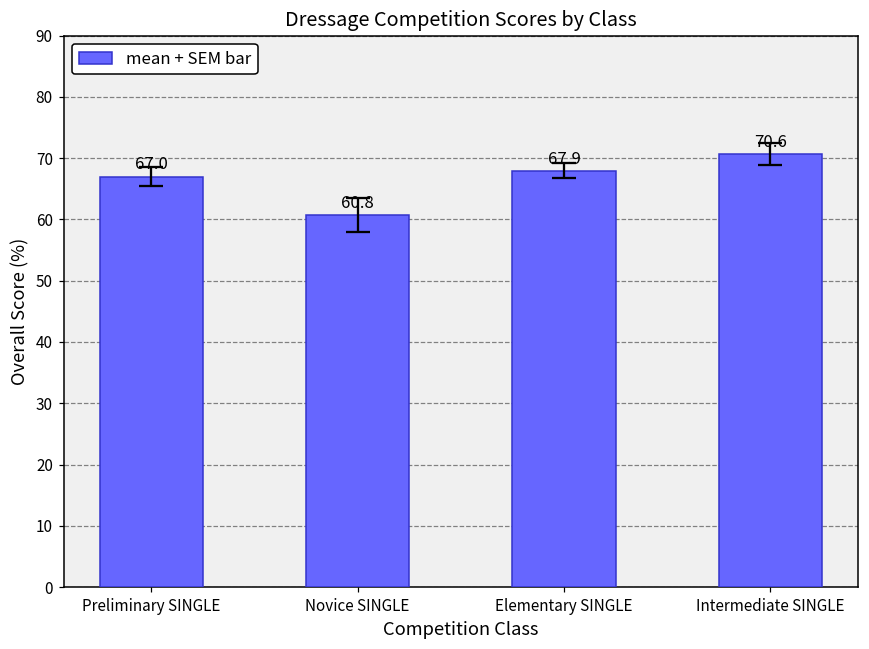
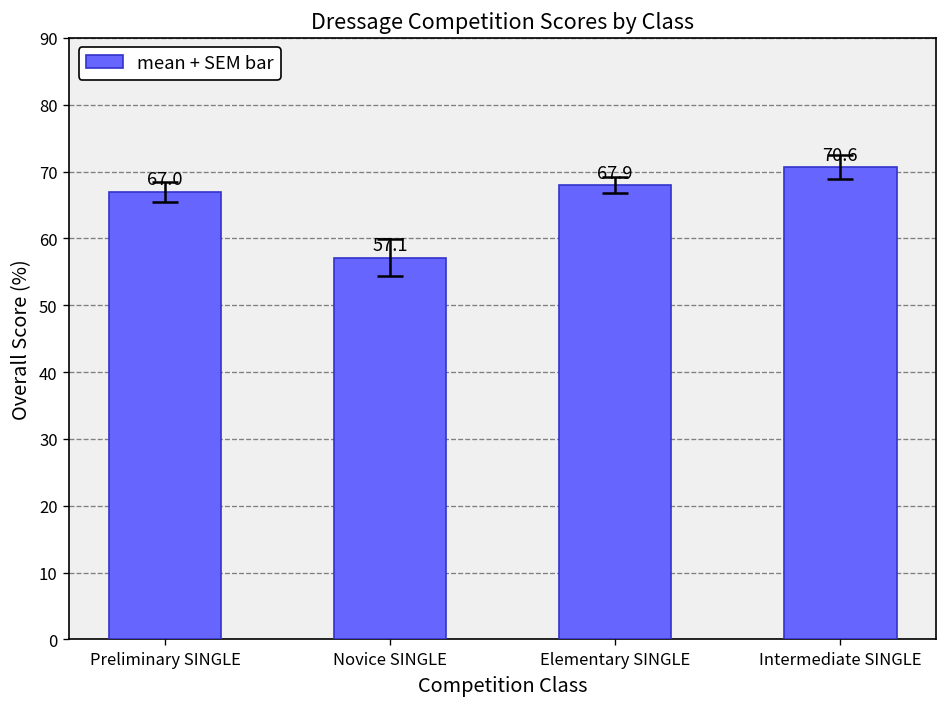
  {
    "mean + SEM bar": {
-     "Novice SINGLE": 60.8
+     "Novice SINGLE": 57.1
    }
  }
